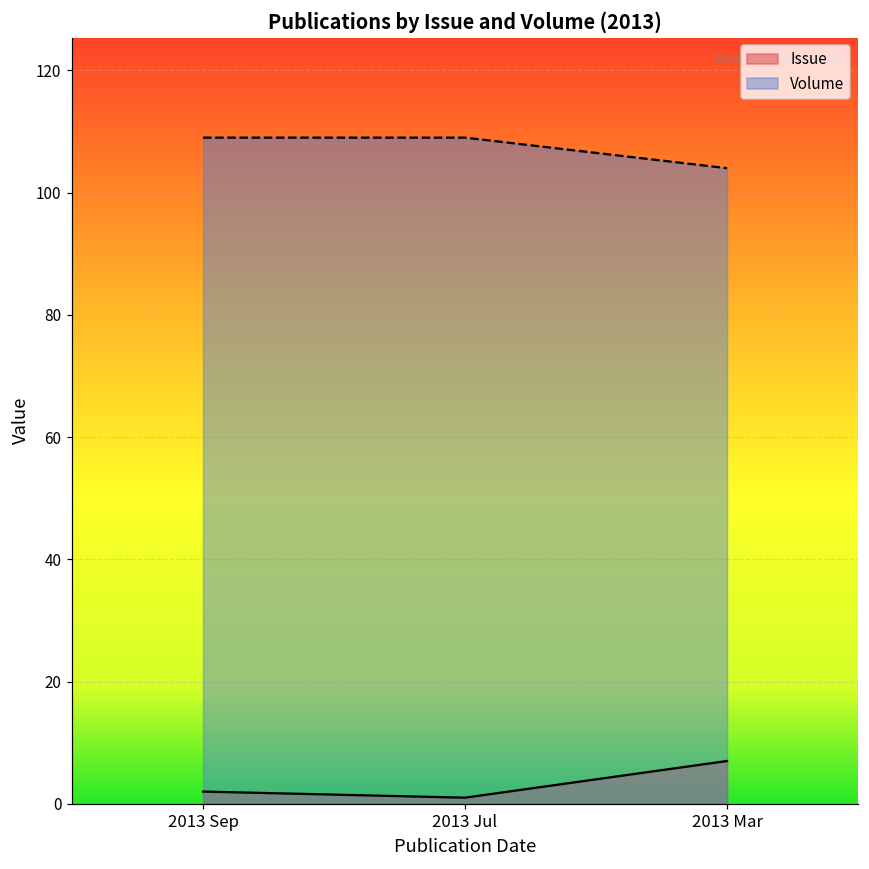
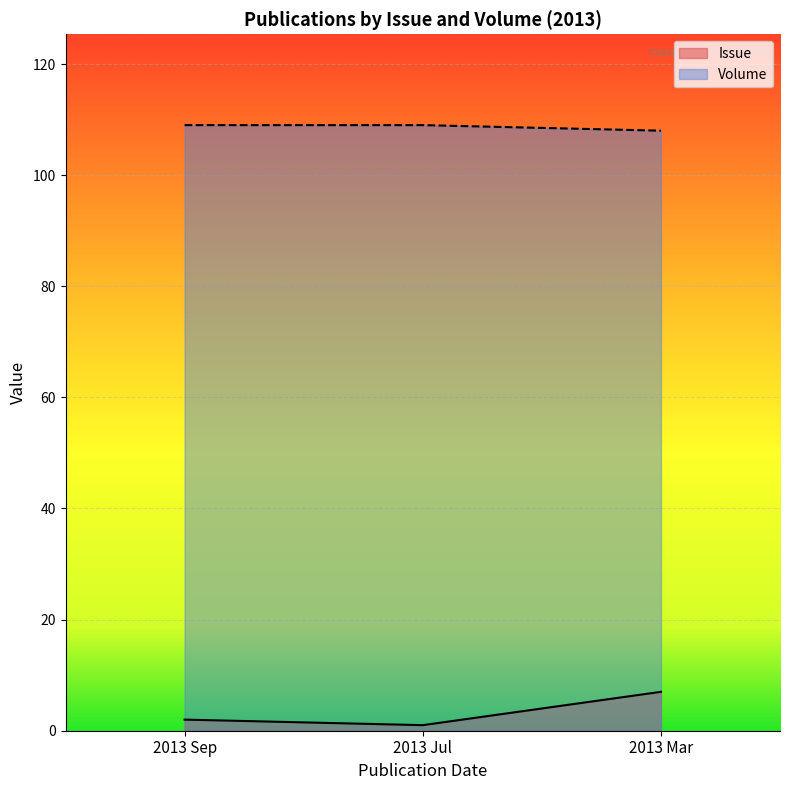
  {
    "Issue": {
      "2013 Sep": 2,
      "2013 Jul": 1,
      "2013 Mar": 7
    },
    "Volume": {
      "2013 Sep": 109,
      "2013 Jul": 109,
-     "2013 Mar": 104
+     "2013 Mar": 108
    }
  }
